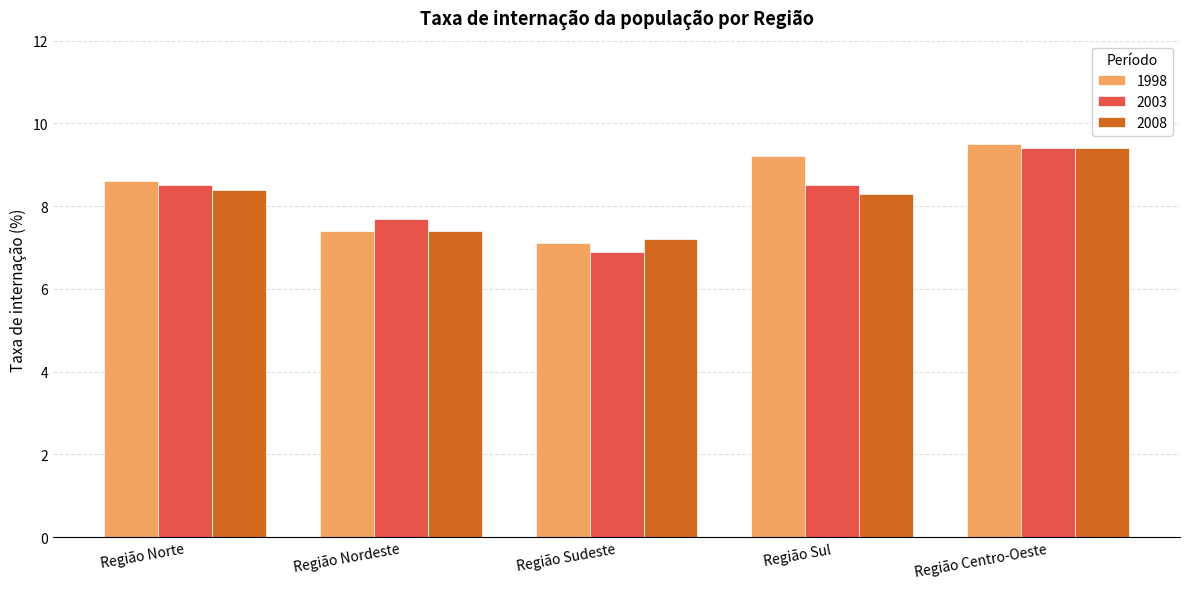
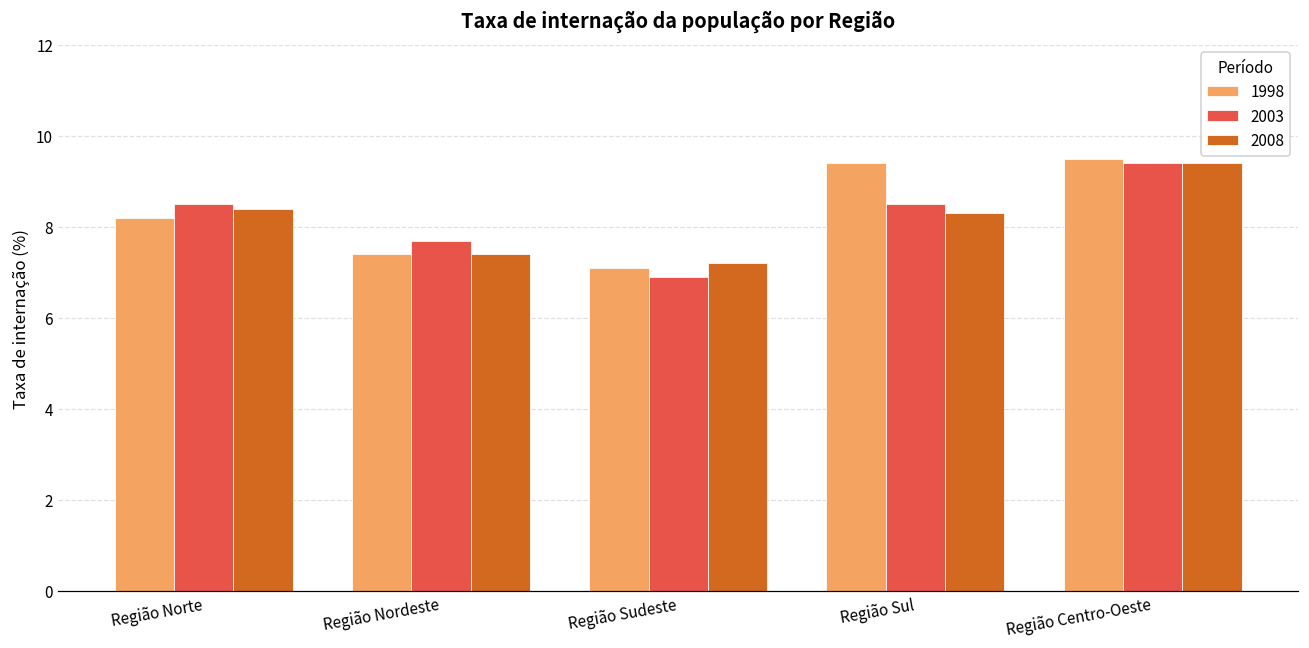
  {
    "1998": {
-     "Região Norte": 8.6,
+     "Região Norte": 8.2,
      "Região Nordeste": 7.4,
      "Região Sudeste": 7.1,
-     "Região Sul": 9.2,
+     "Região Sul": 9.4,
      "Região Centro-Oeste": 9.5
    }
  }
